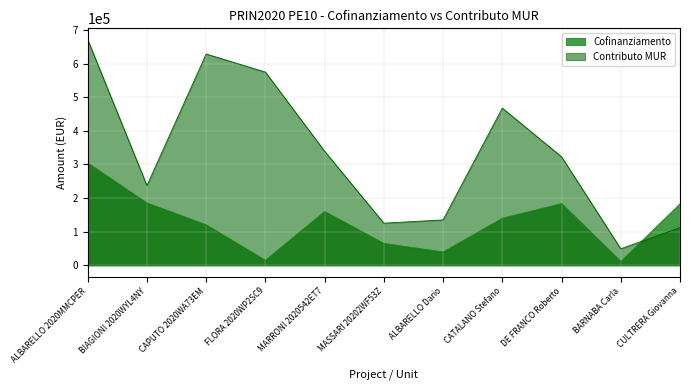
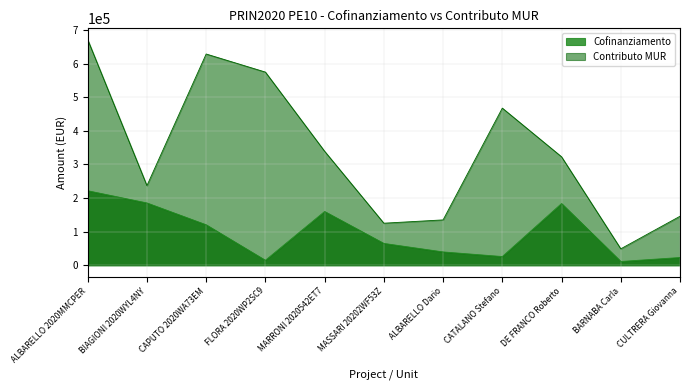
  {
    "Cofinanziamento": {
-     "ALBARELLO 2020MMCPER": 300000,
+     "ALBARELLO 2020MMCPER": 220000,
      "BIAGIONI 2020WYL4NY": 190000,
      "CAPUTO 2020WA73EM": 120000,
      "FLORA 2020WP2SC9": 10000,
      "MARRONI 2020542ET7": 160000,
      "MASSARI 20202WF53Z": 60000,
      "ALBARELLO Dario": 40000,
-     "CATALANO Stefano": 140000,
+     "CATALANO Stefano": 30000,
      "DE FRANCO Roberto": 180000,
      "BARNABA Carla": 10000,
-     "CULTRERA Giovanna": 180000
+     "CULTRERA Giovanna": 20000
    },
    "Contributo MUR": {
      "ALBARELLO 2020MMCPER": 670000,
      "BIAGIONI 2020WYL4NY": 240000,
      "CAPUTO 2020WA73EM": 630000,
      "FLORA 2020WP2SC9": 570000,
      "MARRONI 2020542ET7": 340000,
      "MASSARI 20202WF53Z": 130000,
      "ALBARELLO Dario": 130000,
      "CATALANO Stefano": 470000,
      "DE FRANCO Roberto": 320000,
      "BARNABA Carla": 50000,
-     "CULTRERA Giovanna": 110000
+     "CULTRERA Giovanna": 150000
    }
  }
